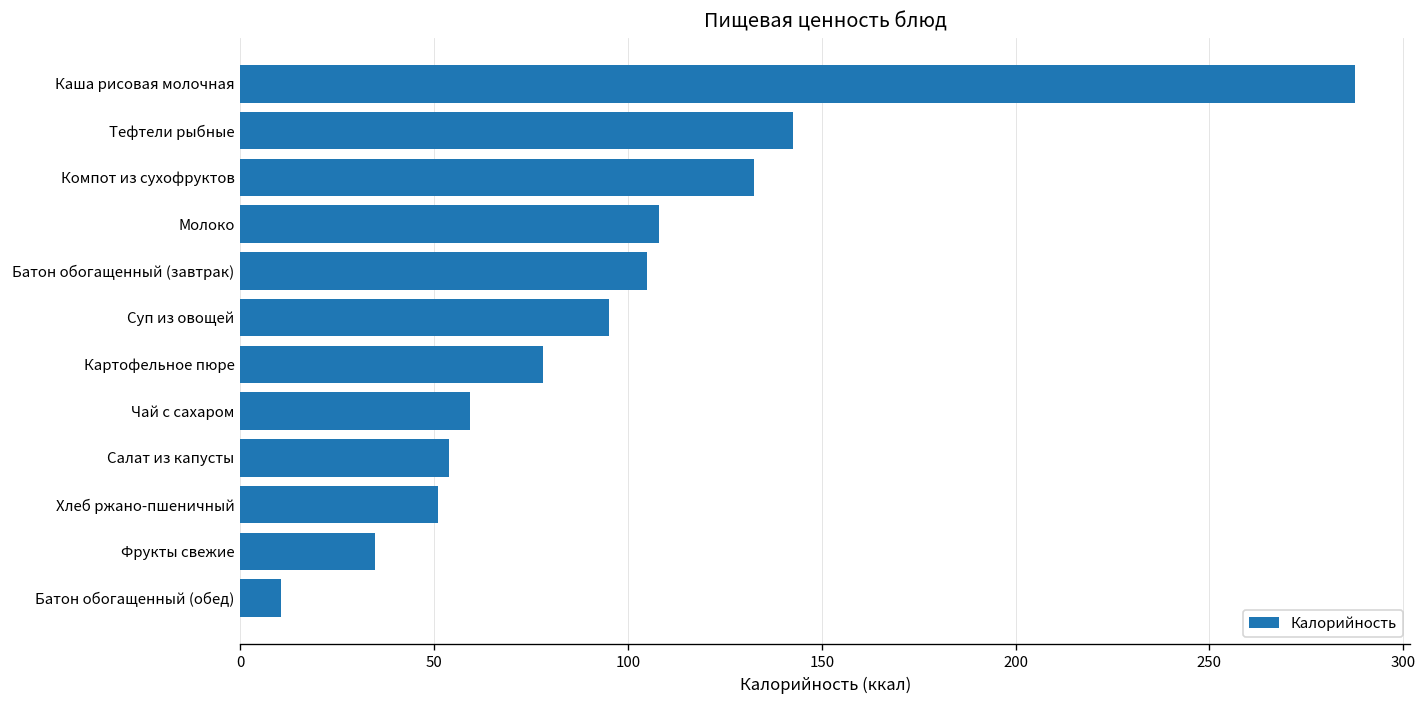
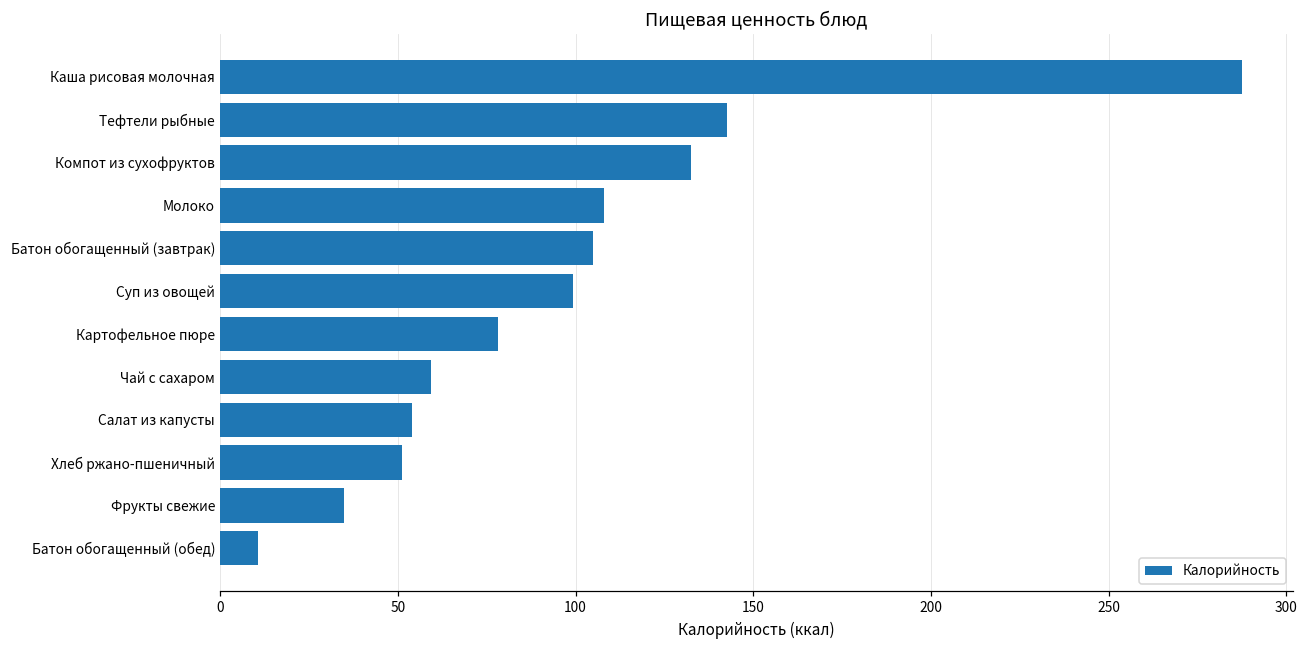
  {
    "Каша рисовая молочная": 288,
    "Тефтели рыбные": 143,
    "Компот из сухофруктов": 133,
    "Молоко": 108,
    "Батон обогащенный (завтрак)": 105,
-   "Суп из овощей": 95,
+   "Суп из овощей": 99,
    "Картофельное пюре": 78,
    "Чай с сахаром": 59,
    "Салат из капусты": 54,
    "Хлеб ржано-пшеничный": 51,
    "Фрукты свежие": 35,
    "Батон обогащенный (обед)": 11
  }
